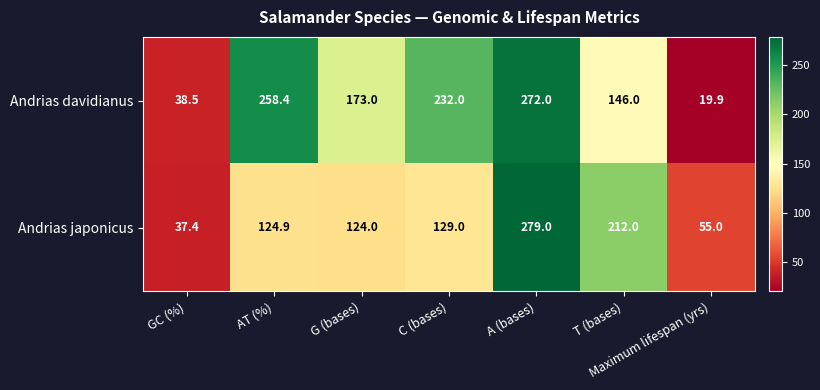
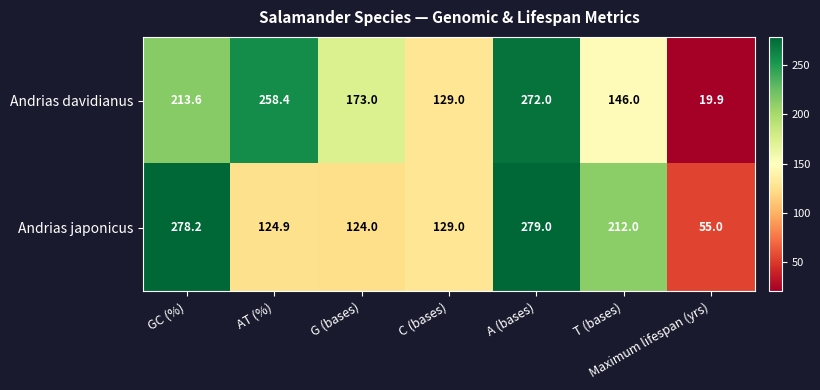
  {
    "Andrias davidianus": {
-     "GC (%)": 38.5,
+     "GC (%)": 213.6,
      "AT (%)": 258.4,
      "G (bases)": 173.0,
-     "C (bases)": 232.0,
+     "C (bases)": 129.0,
      "A (bases)": 272.0,
      "T (bases)": 146.0,
      "Maximum lifespan (yrs)": 19.9
    },
    "Andrias japonicus": {
-     "GC (%)": 37.4,
+     "GC (%)": 278.2,
      "AT (%)": 124.9,
      "G (bases)": 124.0,
      "C (bases)": 129.0,
      "A (bases)": 279.0,
      "T (bases)": 212.0,
      "Maximum lifespan (yrs)": 55.0
    }
  }
